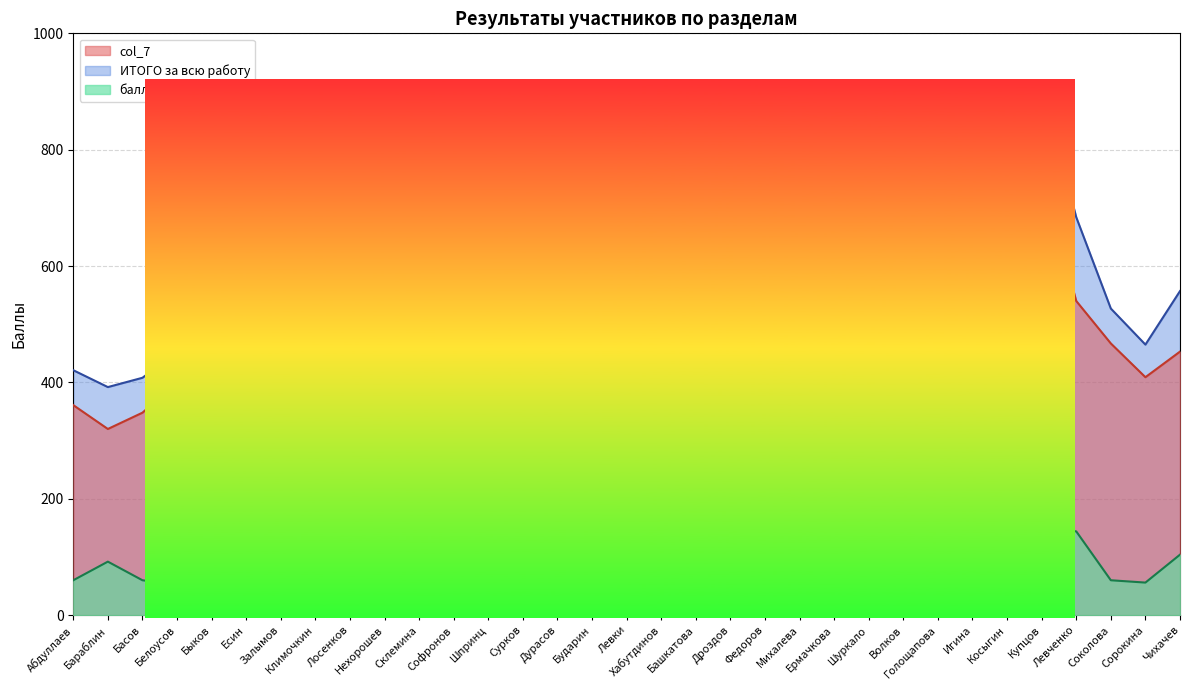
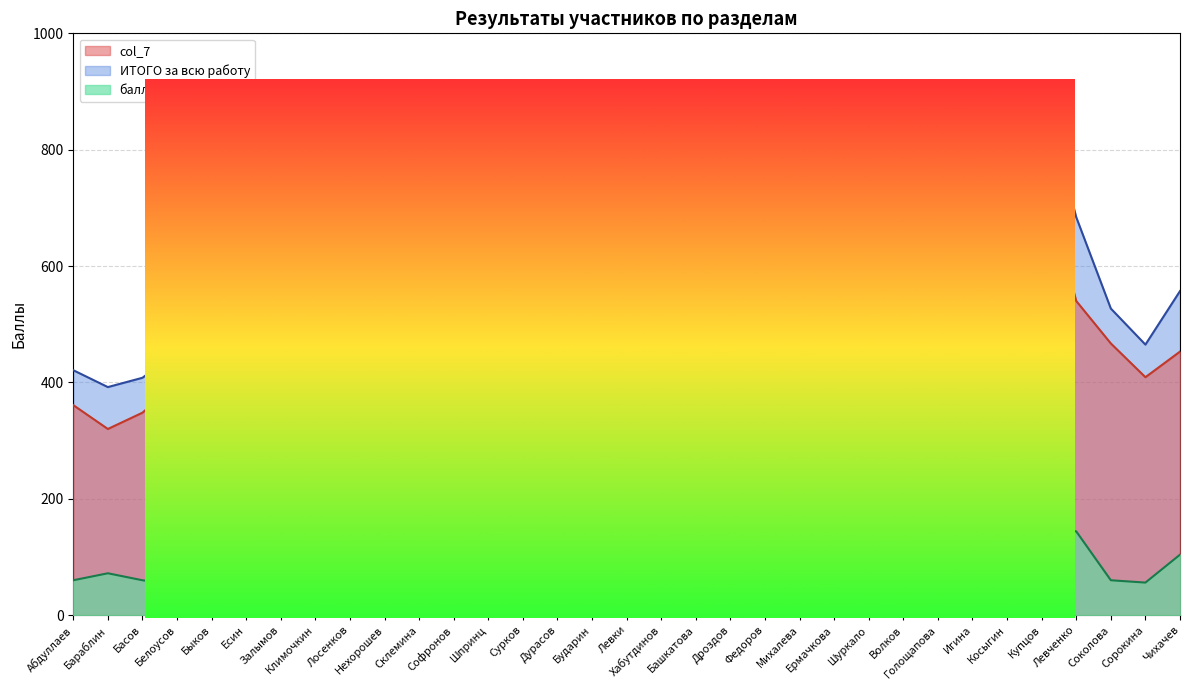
  {
    "col_7": {
      "Абдуллаев": 360,
      "Бараблин": 320,
      "Басов": 350,
      "Белоусов": 400,
      "Быков": 610,
      "Есин": 360,
      "Залымов": 560,
      "Климочкин": 370,
      "Лосенков": 480,
      "Нехорошев": 420,
      "Склемина": 640,
      "Софронов": 510,
      "Шпринц": 400,
      "Сурков": 360,
      "Дурасов": 240,
      "Бударин": 580,
      "Левки": 240,
      "Хабутдинов": 710,
      "Башкатова": 450,
      "Дроздов": 630,
      "Федоров": 350,
      "Михалева": 490,
      "Ермачкова": 530,
      "Шуркало": 530,
      "Волков": 580,
      "Голощапова": 660,
      "Игина": 750,
      "Косыгин": 490,
      "Купцов": 760,
      "Левченко": 540,
      "Соколова": 470,
      "Сорокина": 410,
      "Чихачев": 450
    },
    "ИТОГО за всю работу": {
      "Абдуллаев": 420,
      "Бараблин": 390,
      "Басов": 410,
      "Белоусов": 450,
      "Быков": 690,
      "Есин": 420,
      "Залымов": 640,
      "Климочкин": 390,
      "Лосенков": 540,
      "Нехорошев": 560,
      "Склемина": 710,
      "Софронов": 650,
      "Шпринц": 450,
      "Сурков": 420,
      "Дурасов": 320,
      "Бударин": 660,
      "Левки": 280,
      "Хабутдинов": 820,
      "Башкатова": 560,
      "Дроздов": 720,
      "Федоров": 420,
      "Михалева": 580,
      "Ермачкова": 670,
      "Шуркало": 650,
      "Волков": 680,
      "Голощапова": 770,
      "Игина": 820,
      "Косыгин": 500,
      "Купцов": 910,
      "Левченко": 680,
      "Соколова": 530,
      "Сорокина": 470,
      "Чихачев": 560
    },
    "балл": {
      "Абдуллаев": 60,
-     "Бараблин": 90,
+     "Бараблин": 70,
      "Басов": 60,
      "Белоусов": 50,
      "Быков": 50,
      "Есин": 50,
      "Залымов": 80,
      "Климочкин": 20,
      "Лосенков": 70,
      "Нехорошев": 140,
      "Склемина": 80,
      "Софронов": 140,
      "Шпринц": 50,
      "Сурков": 60,
      "Дурасов": 80,
      "Бударин": 80,
      "Левки": 40,
      "Хабутдинов": 100,
      "Башкатова": 110,
      "Дроздов": 90,
      "Федоров": 80,
      "Михалева": 90,
      "Ермачкова": 140,
      "Шуркало": 120,
      "Волков": 110,
      "Голощапова": 120,
      "Игина": 70,
      "Косыгин": 60,
      "Купцов": 150,
      "Левченко": 140,
      "Соколова": 60,
      "Сорокина": 60,
      "Чихачев": 100
    }
  }
